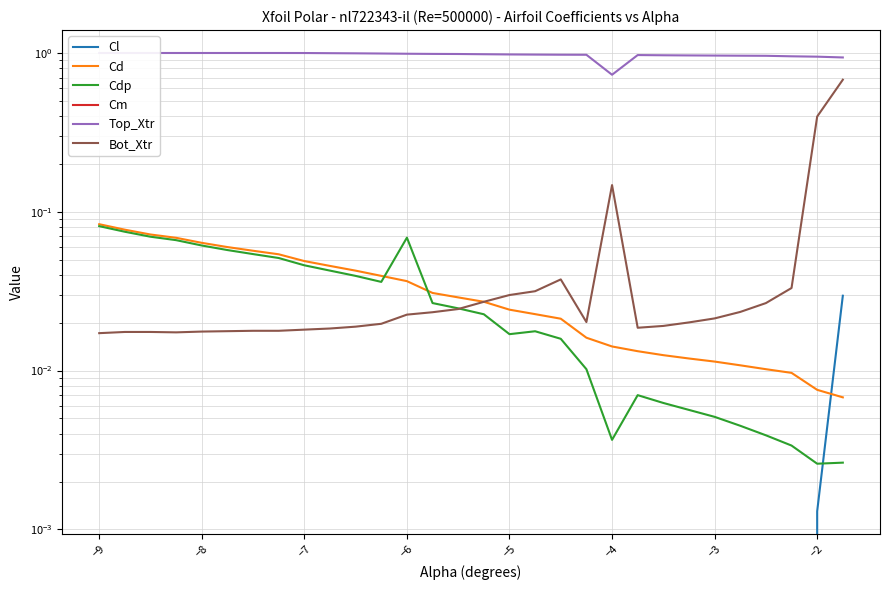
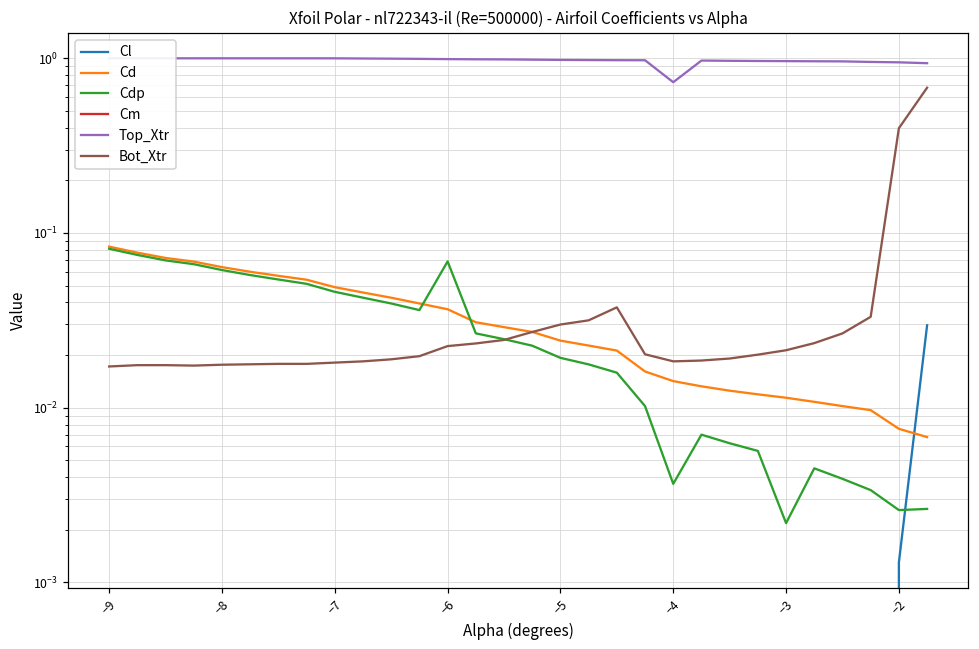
  {
    "Cl": {
      "−2": 0.0013
    },
    "Cd": {
      "−8": 0.064,
      "−7": 0.049,
      "−6": 0.037,
      "−5": 0.024,
      "−4": 0.014,
      "−3": 0.011,
      "−2": 0.008
    },
    "Cdp": {
      "−8": 0.061,
      "−7": 0.046,
      "−6": 0.069,
-     "−5": 0.017,
+     "−5": 0.019,
      "−4": 0.0037,
-     "−3": 0.0051,
+     "−3": 0.0022,
      "−2": 0.0026
    },
    "Top_Xtr": {
      "−8": 1.0,
      "−7": 1.0,
      "−6": 1.0,
      "−5": 1.0,
      "−4": 0.7,
      "−3": 1.0,
      "−2": 0.9
    },
    "Bot_Xtr": {
      "−9": 0.017,
      "−8": 0.018,
      "−7": 0.018,
      "−6": 0.023,
      "−5": 0.030,
-     "−4": 0.15,
+     "−4": 0.018,
      "−3": 0.021,
      "−2": 0.40
    }
  }
